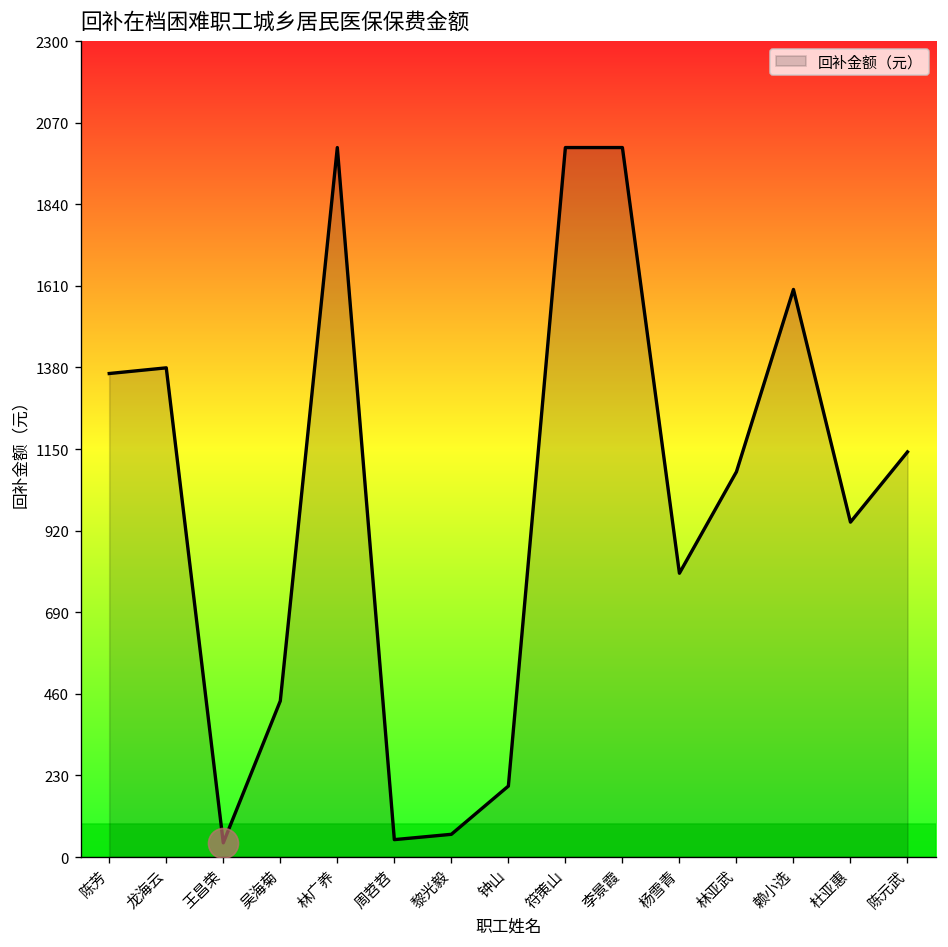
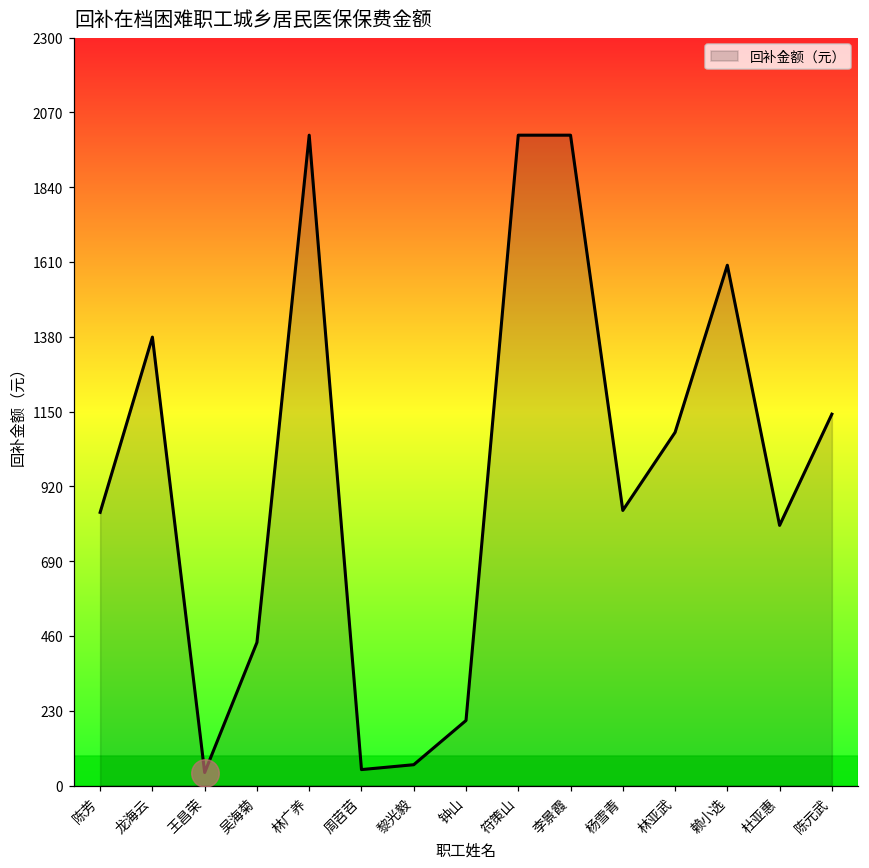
  {
    "回补金额（元）": {
-     "陈芳": 1360,
+     "陈芳": 840,
      "龙海云": 1380,
      "吴海菊": 440,
      "林广养": 2000,
      "钟山": 200,
      "符策山": 2000,
      "李景霞": 2000,
-     "杨雪青": 800,
+     "杨雪青": 850,
      "林亚武": 1090,
      "赖小选": 1600,
-     "杜亚惠": 940,
+     "杜亚惠": 800,
      "陈元武": 1140
    }
  }
